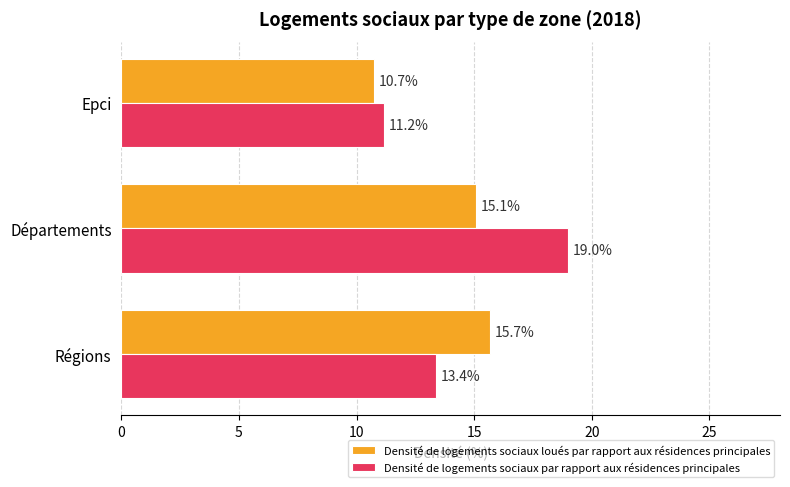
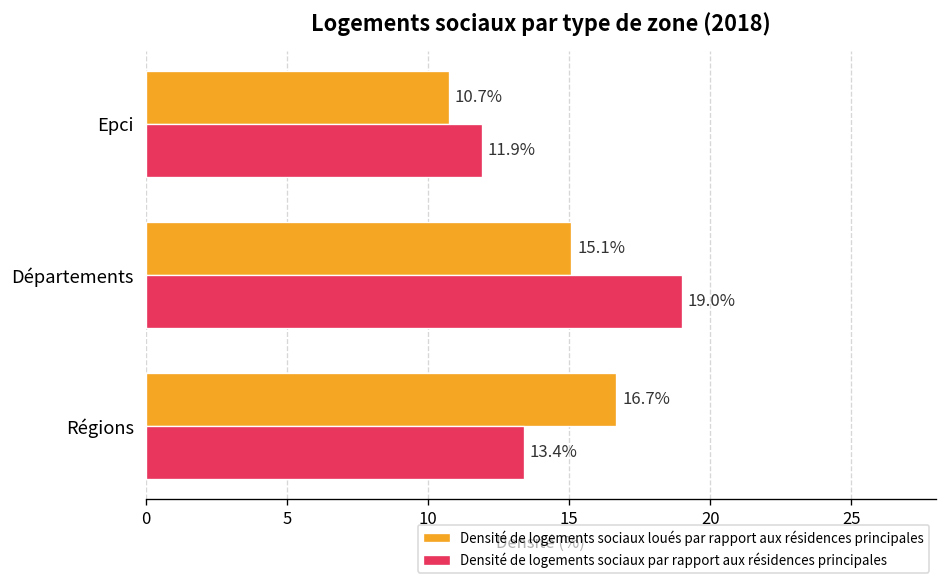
  {
    "Densité de logements sociaux loués par rapport aux résidences principales": {
      "Epci": "10.7%",
      "Départements": "15.1%",
-     "Régions": "15.7%"
+     "Régions": "16.7%"
    },
    "Densité de logements sociaux par rapport aux résidences principales": {
-     "Epci": "11.2%",
+     "Epci": "11.9%",
      "Départements": "19.0%",
      "Régions": "13.4%"
    }
  }
